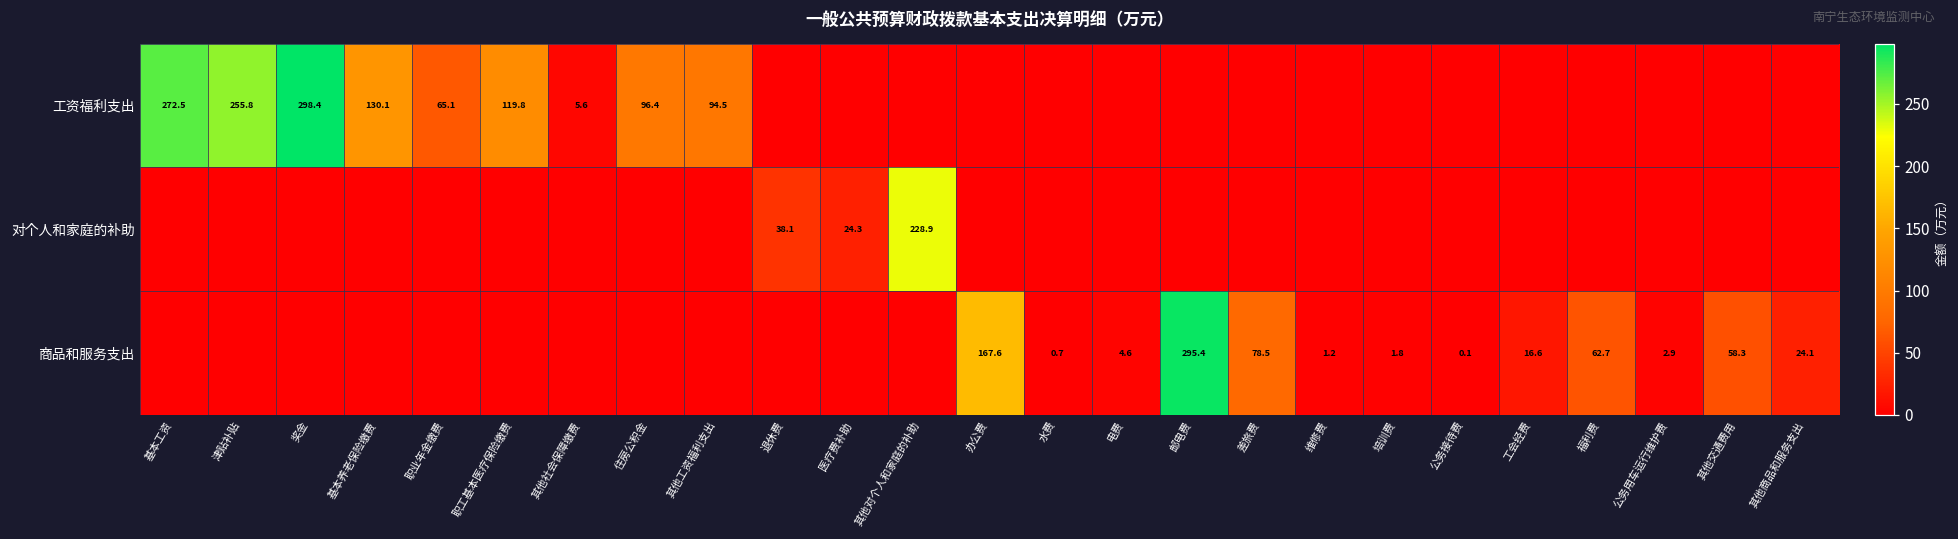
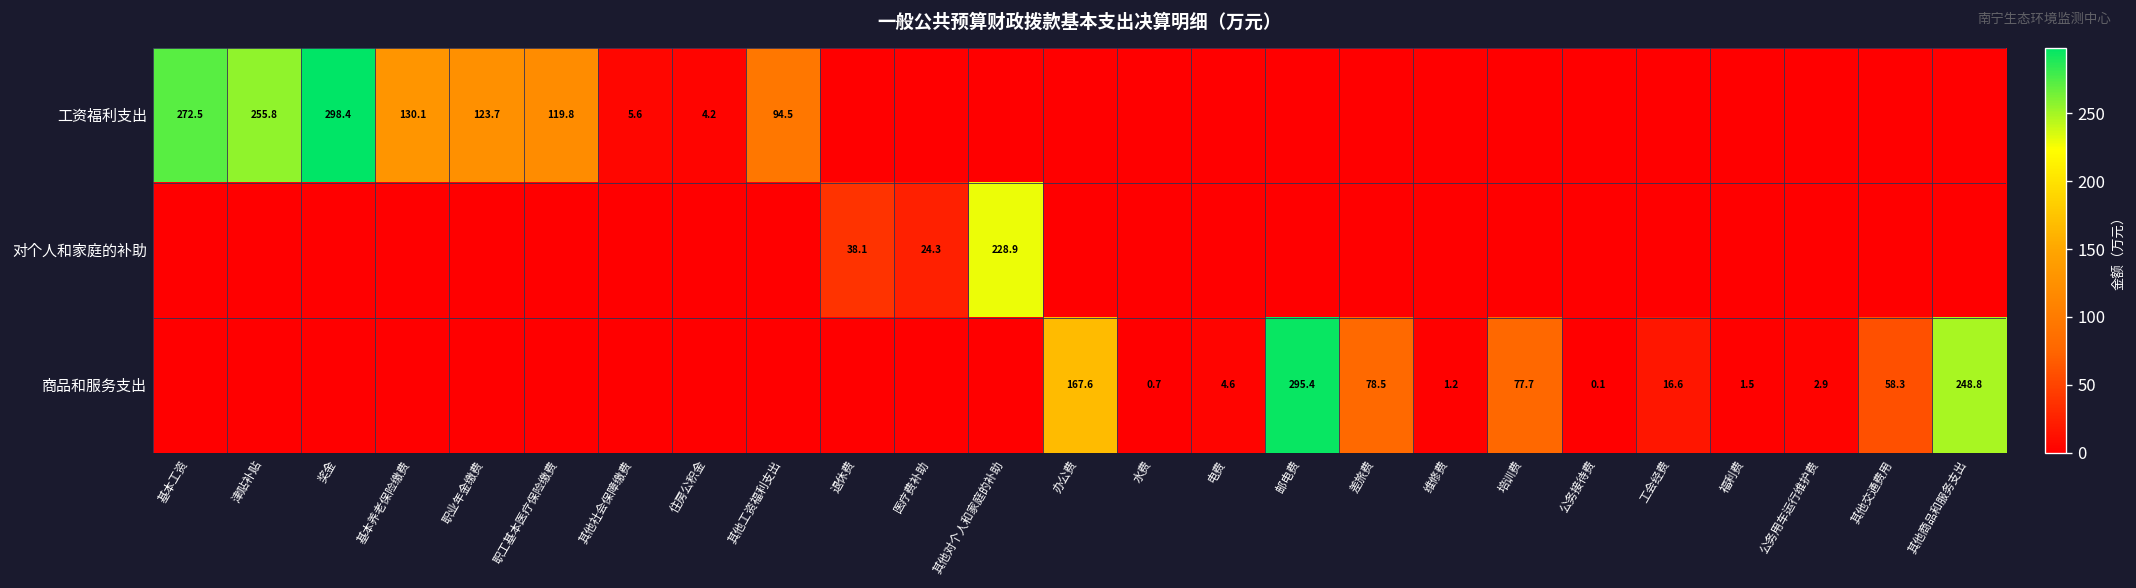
  {
    "工资福利支出": {
      "基本工资": 272.5,
      "津贴补贴": 255.8,
      "奖金": 298.4,
      "基本养老保险缴费": 130.1,
-     "职业年金缴费": 65.1,
+     "职业年金缴费": 123.7,
      "职工基本医疗保险缴费": 119.8,
      "其他社会保障缴费": 5.6,
-     "住房公积金": 96.4,
+     "住房公积金": 4.2,
      "其他工资福利支出": 94.5
    },
    "对个人和家庭的补助": {
      "退休费": 38.1,
      "医疗费补助": 24.3,
      "其他对个人和家庭的补助": 228.9
    },
    "商品和服务支出": {
      "办公费": 167.6,
      "水费": 0.7,
      "电费": 4.6,
      "邮电费": 295.4,
      "差旅费": 78.5,
      "维修费": 1.2,
-     "培训费": 1.8,
+     "培训费": 77.7,
      "公务接待费": 0.1,
      "工会经费": 16.6,
-     "福利费": 62.7,
+     "福利费": 1.5,
      "公务用车运行维护费": 2.9,
      "其他交通费用": 58.3,
-     "其他商品和服务支出": 24.1
+     "其他商品和服务支出": 248.8
    }
  }
